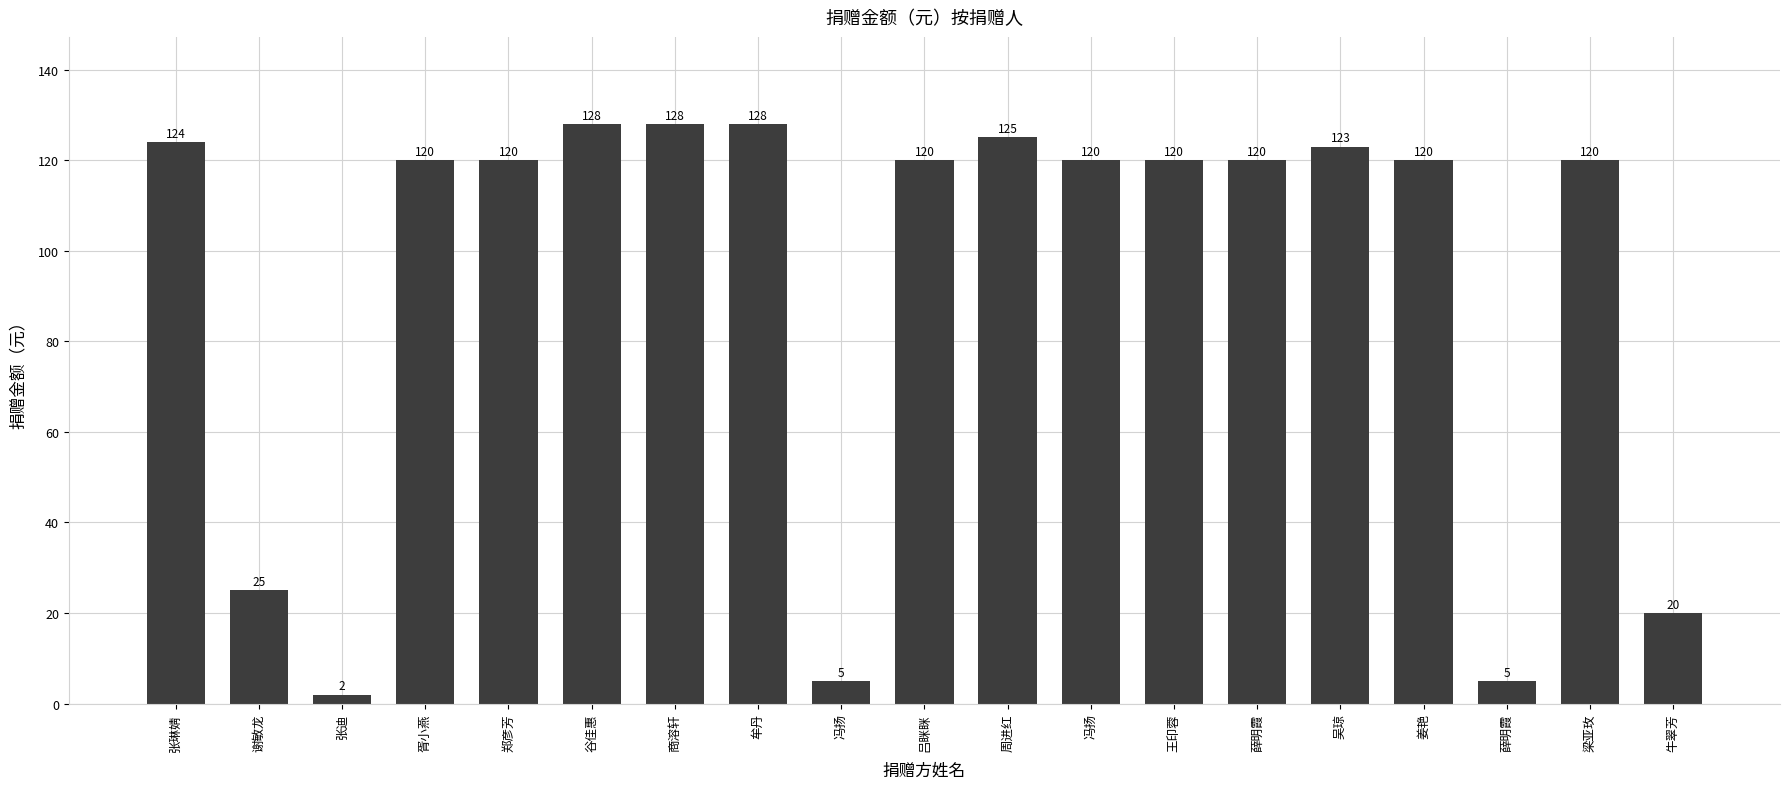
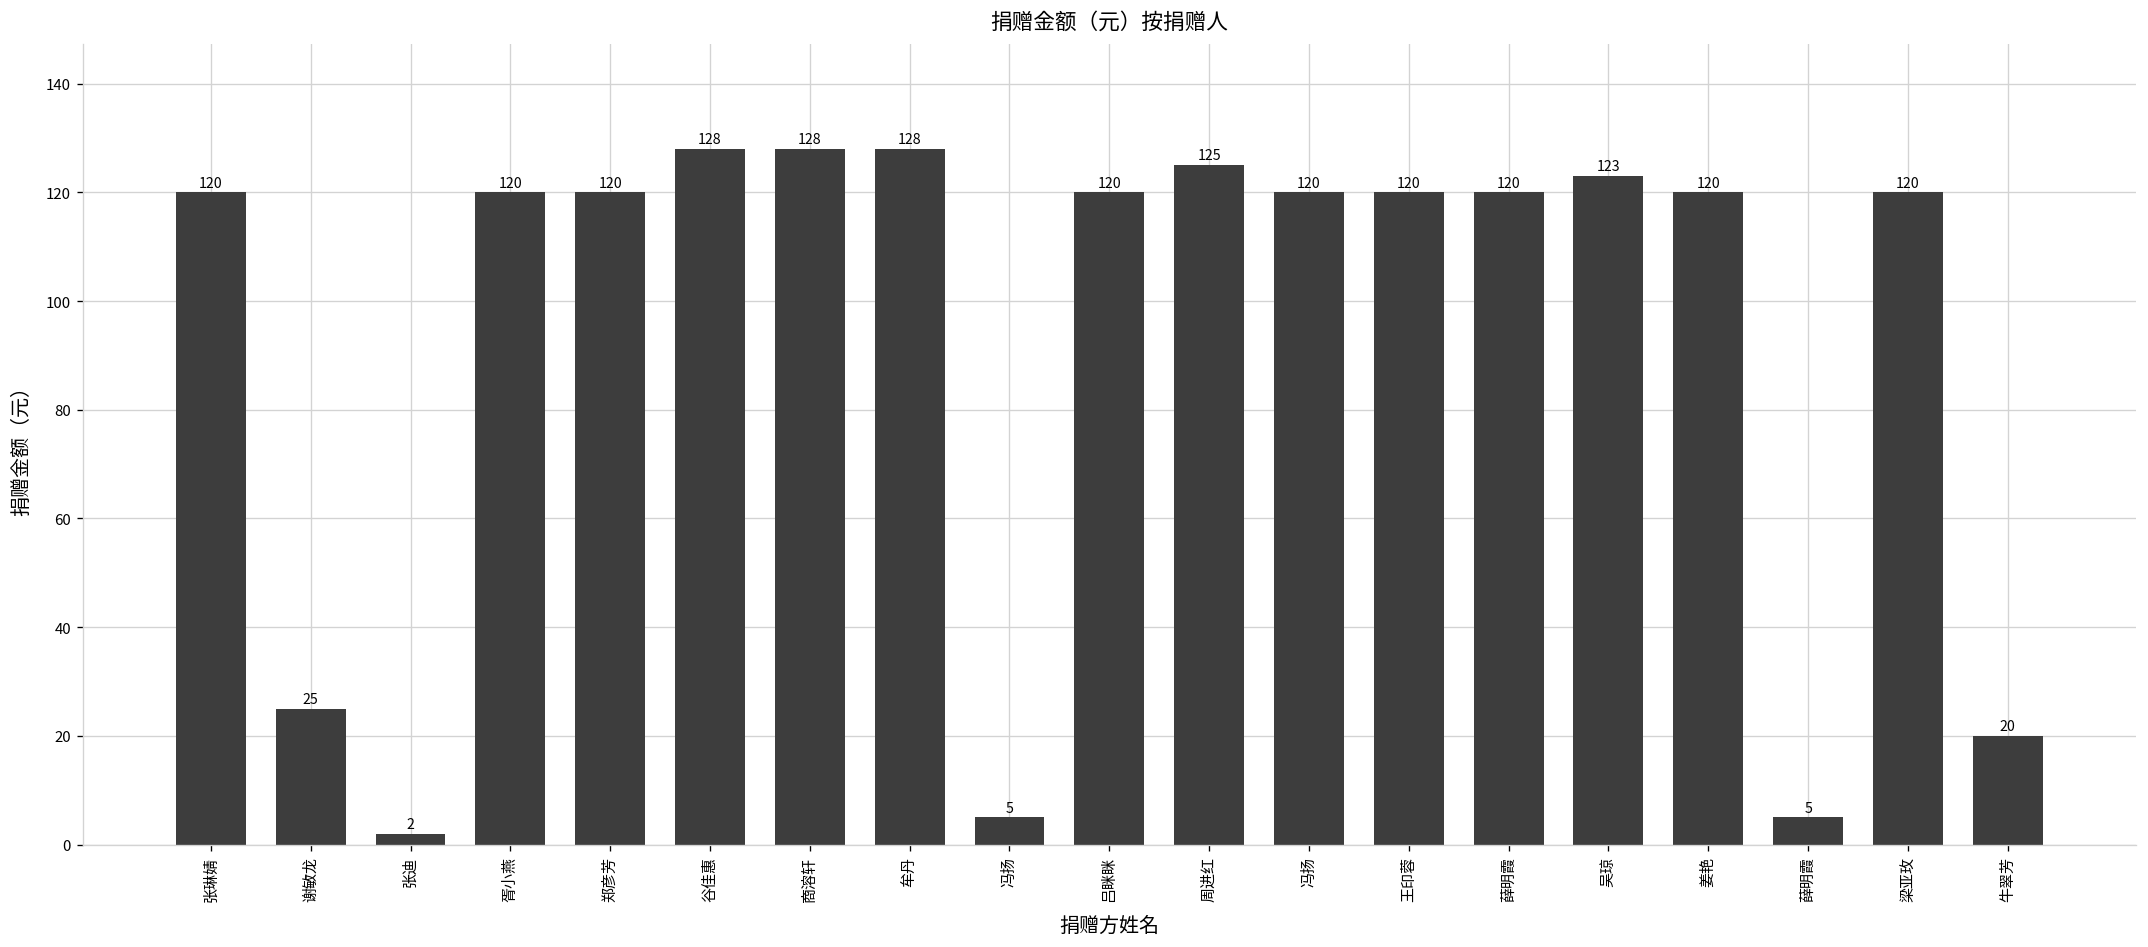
  {
-   "张琳婧": 124,
+   "张琳婧": 120,
    "谢敏龙": 25,
    "张迪": 2,
    "胥小燕": 120,
    "郑彦芳": 120,
    "谷佳惠": 128,
    "商溶轩": 128,
    "牟丹": 128,
    "吕眯眯": 120,
    "周进红": 125,
    "王印蓉": 120,
    "吴琼": 123,
    "姜艳": 120,
    "梁亚玫": 120,
    "牛翠芳": 20
  }
